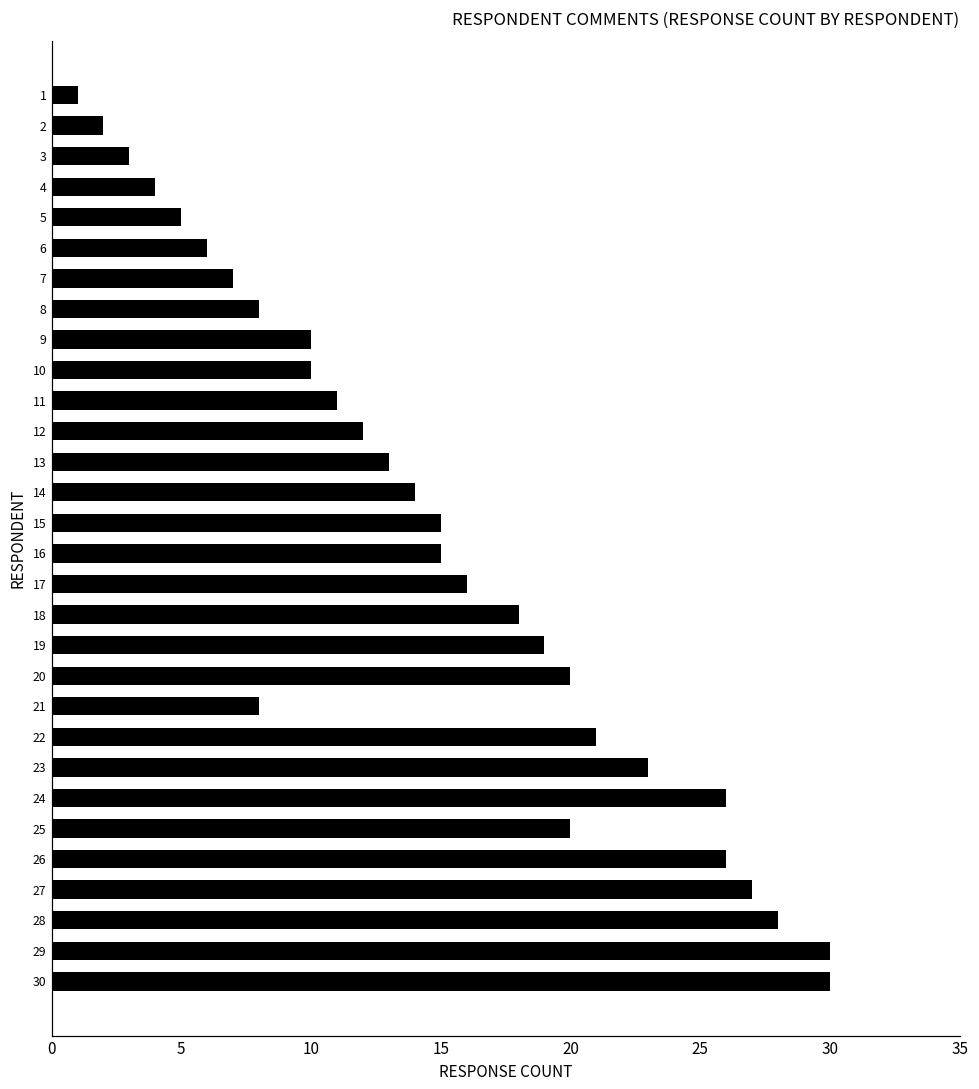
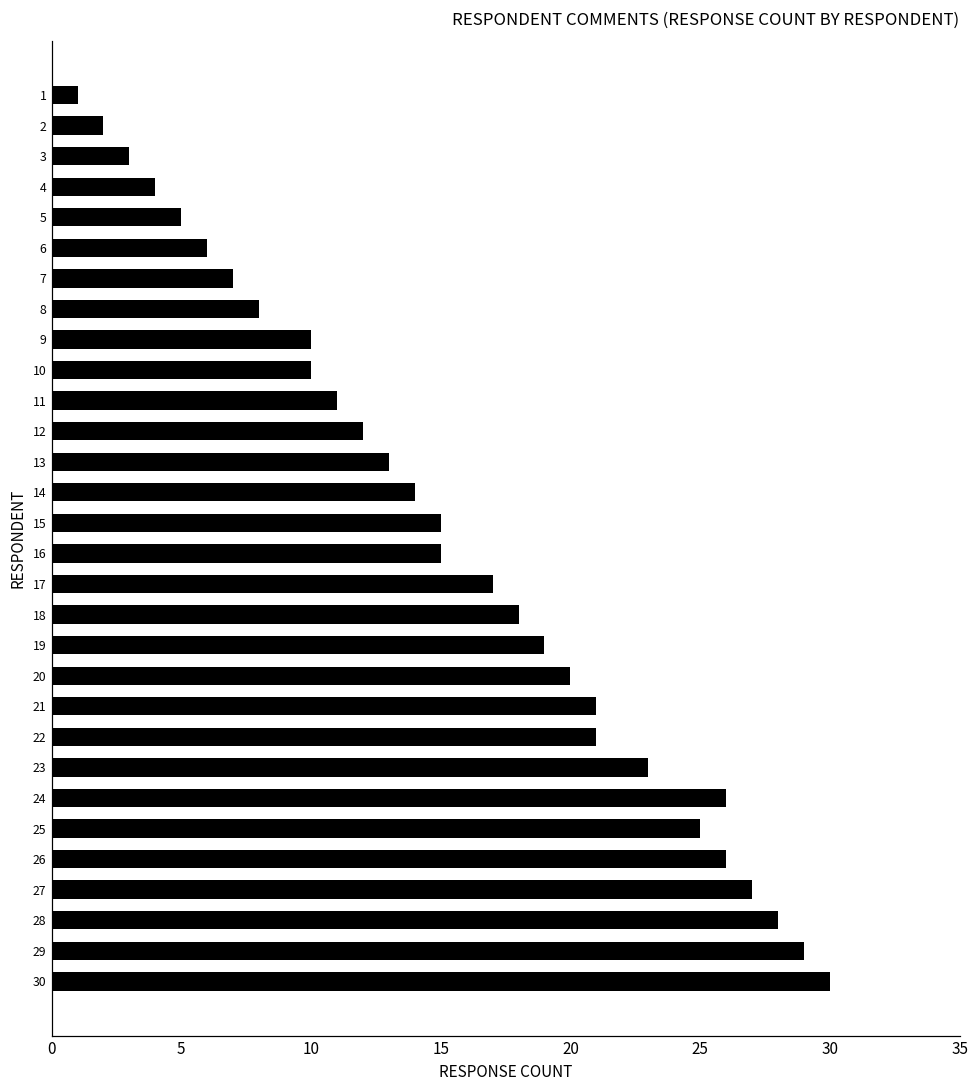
  {
    "1": 1,
    "2": 2,
    "3": 3,
    "4": 4,
    "5": 5,
    "6": 6,
    "7": 7,
    "8": 8,
    "9": 10,
    "10": 10,
    "11": 11,
    "12": 12,
    "13": 13,
    "14": 14,
    "15": 15,
    "16": 15,
-   "17": 16,
+   "17": 17,
    "18": 18,
    "19": 19,
    "20": 20,
-   "21": 8,
+   "21": 21,
    "22": 21,
    "23": 23,
    "24": 26,
-   "25": 20,
+   "25": 25,
    "26": 26,
    "27": 27,
    "28": 28,
-   "29": 30,
+   "29": 29,
    "30": 30
  }
